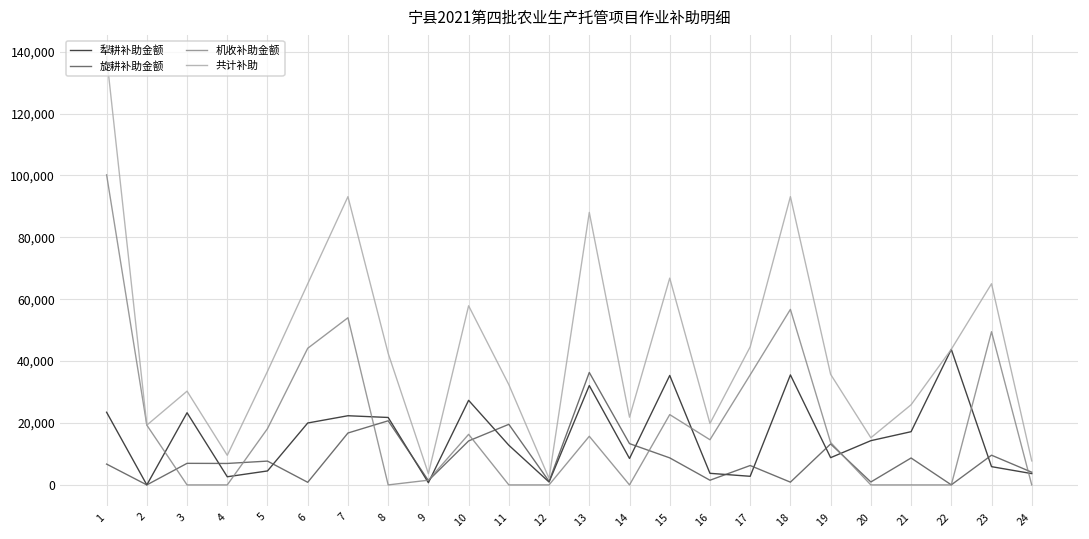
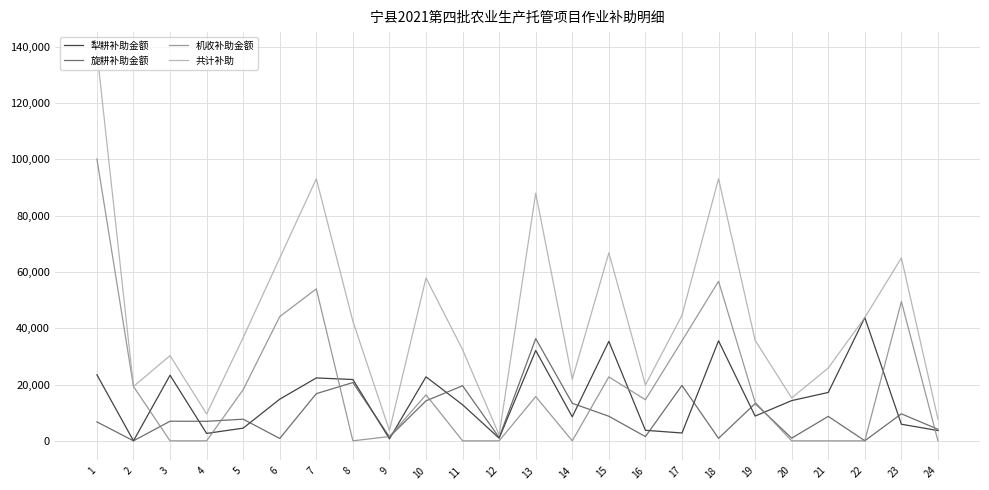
  {
    "犁耕补助金额": {
      "1": "23,000",
      "3": "23,000",
      "4": "3,000",
      "5": "5,000",
-     "6": "20,000",
+     "6": "15,000",
      "7": "22,000",
      "8": "22,000",
-     "10": "27,000",
+     "10": "23,000",
      "11": "13,000",
      "13": "32,000",
      "14": "9,000",
      "15": "35,000",
      "16": "4,000",
      "17": "3,000",
      "18": "36,000",
      "19": "9,000",
      "20": "14,000",
      "21": "17,000",
      "23": "6,000"
    },
    "旋耕补助金额": {
      "1": "7,000",
      "3": "7,000",
      "4": "7,000",
      "5": "8,000",
      "6": "1,000",
      "7": "17,000",
      "8": "21,000",
      "10": "14,000",
      "11": "20,000",
      "13": "36,000",
      "14": "13,000",
      "15": "9,000",
      "16": "2,000",
-     "17": "6,000",
+     "17": "20,000",
      "18": "1,000",
      "20": "1,000",
      "21": "9,000",
      "23": "10,000"
    }
  }
